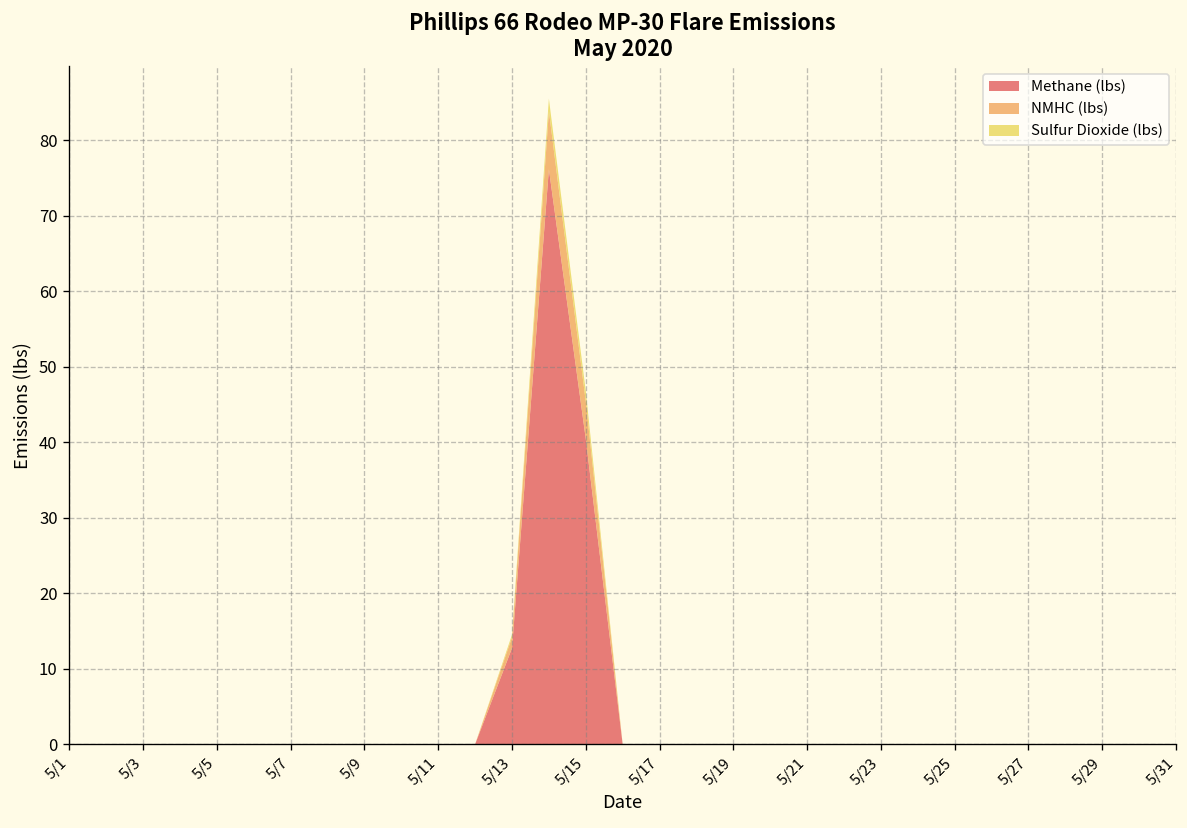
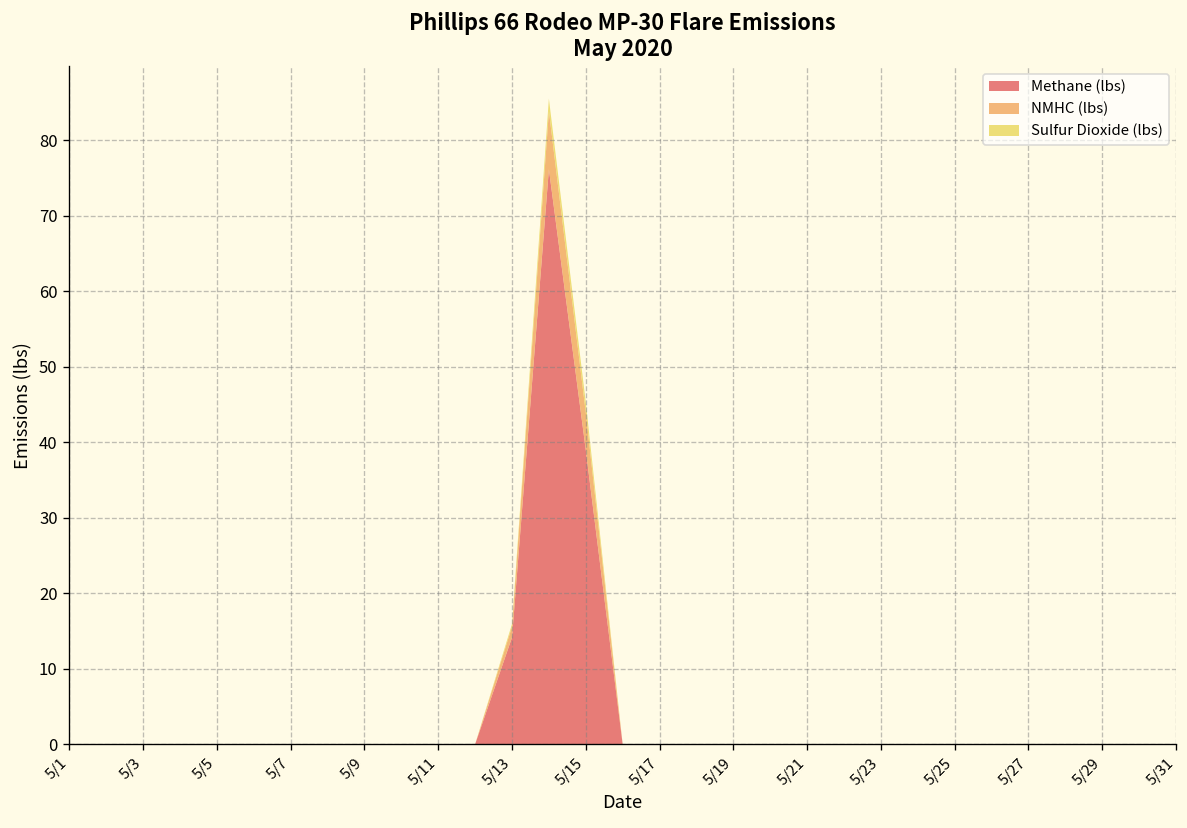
  {
    "Methane (lbs)": {
-     "5/13": 13,
-     "5/15": 40
+     "5/13": 14,
+     "5/15": 39
    }
  }
